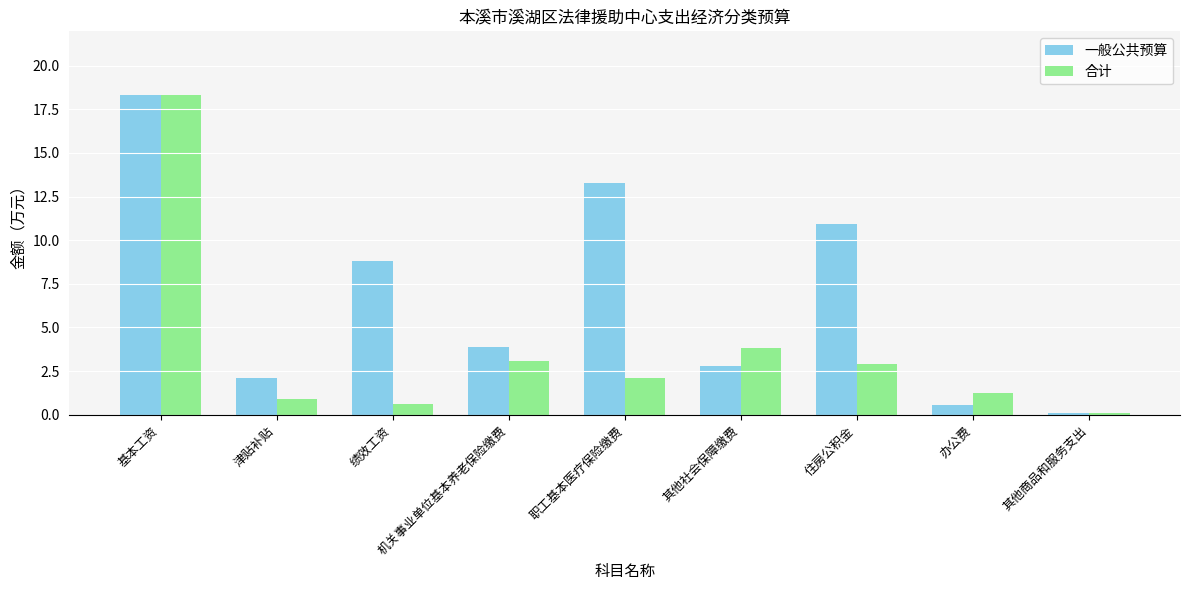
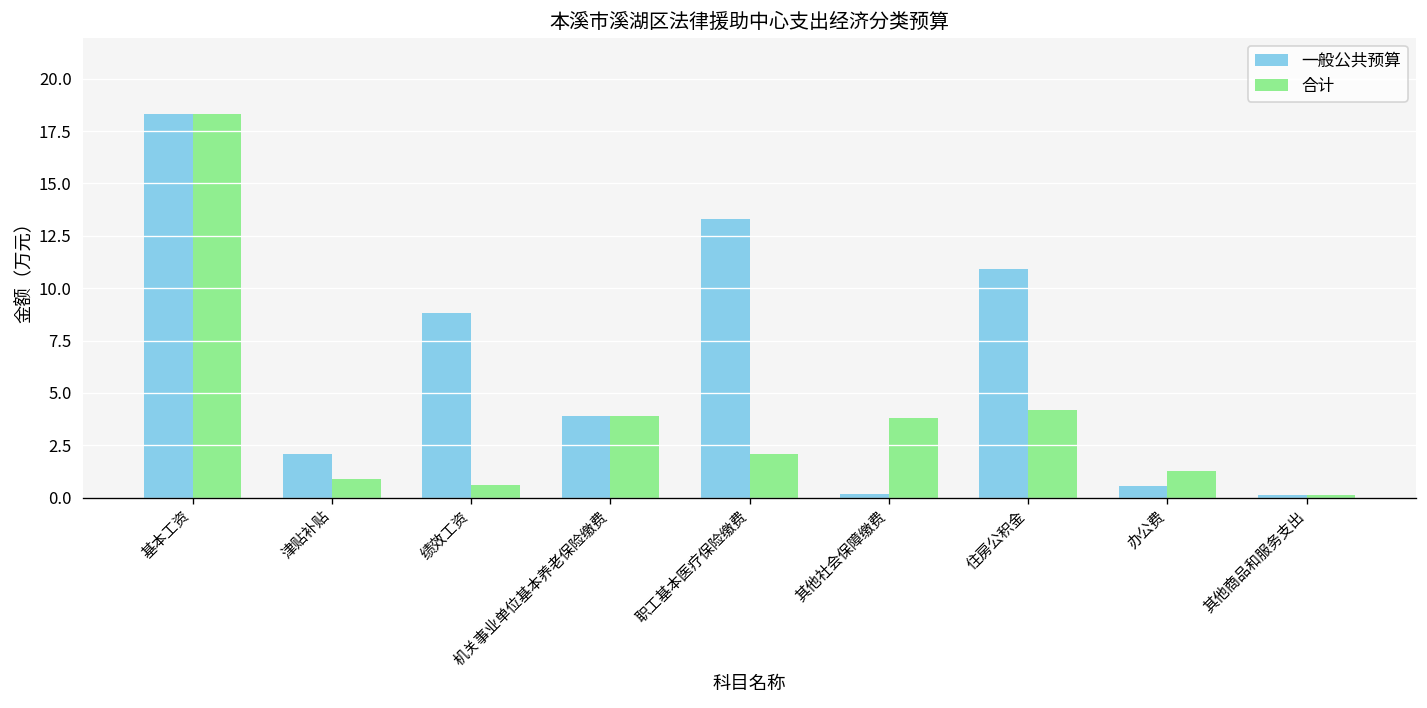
  {
    "一般公共预算": {
      "基本工资": 18.3,
      "津贴补贴": 2.1,
      "绩效工资": 8.8,
      "机关事业单位基本养老保险缴费": 3.9,
      "职工基本医疗保险缴费": 13.3,
-     "其他社会保障缴费": 2.8,
+     "其他社会保障缴费": 0.2,
      "住房公积金": 10.9,
      "办公费": 0.6
    },
    "合计": {
      "基本工资": 18.3,
      "津贴补贴": 0.9,
      "绩效工资": 0.6,
-     "机关事业单位基本养老保险缴费": 3.1,
+     "机关事业单位基本养老保险缴费": 3.9,
      "职工基本医疗保险缴费": 2.1,
      "其他社会保障缴费": 3.8,
-     "住房公积金": 2.9,
+     "住房公积金": 4.2,
      "办公费": 1.3
    }
  }
